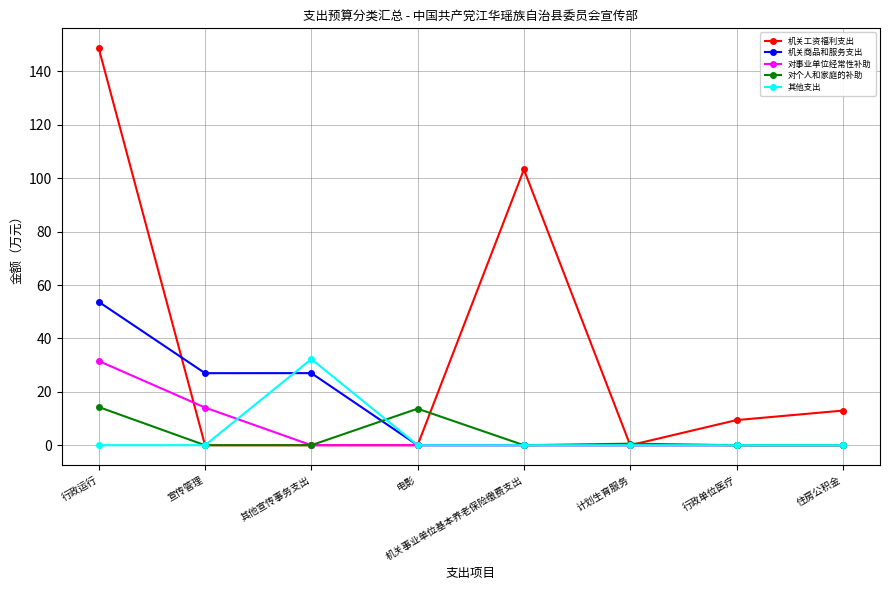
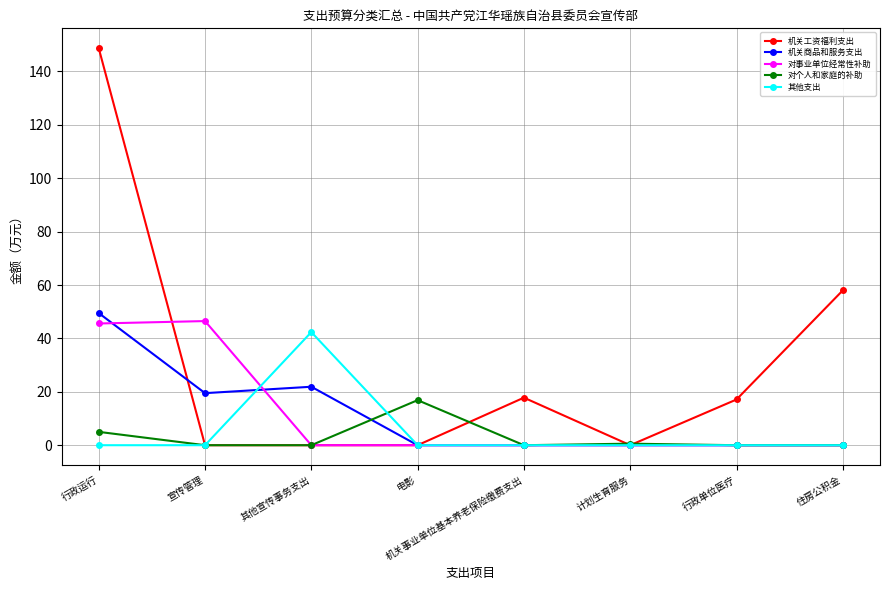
  {
    "机关工资福利支出": {
      "行政运行": 149,
-     "机关事业单位基本养老保险缴费支出": 103,
-     "行政单位医疗": 9,
-     "住房公积金": 13
+     "机关事业单位基本养老保险缴费支出": 18,
+     "行政单位医疗": 17,
+     "住房公积金": 58
    },
    "机关商品和服务支出": {
-     "行政运行": 54,
-     "宣传管理": 27,
-     "其他宣传事务支出": 27
+     "行政运行": 50,
+     "宣传管理": 20,
+     "其他宣传事务支出": 22
    },
    "对事业单位经常性补助": {
-     "行政运行": 32,
-     "宣传管理": 14
+     "行政运行": 46,
+     "宣传管理": 47
    },
    "对个人和家庭的补助": {
-     "行政运行": 14,
-     "电影": 14
+     "行政运行": 5,
+     "电影": 17
    },
    "其他支出": {
      "行政运行": 0,
-     "其他宣传事务支出": 32
+     "其他宣传事务支出": 42
    }
  }
